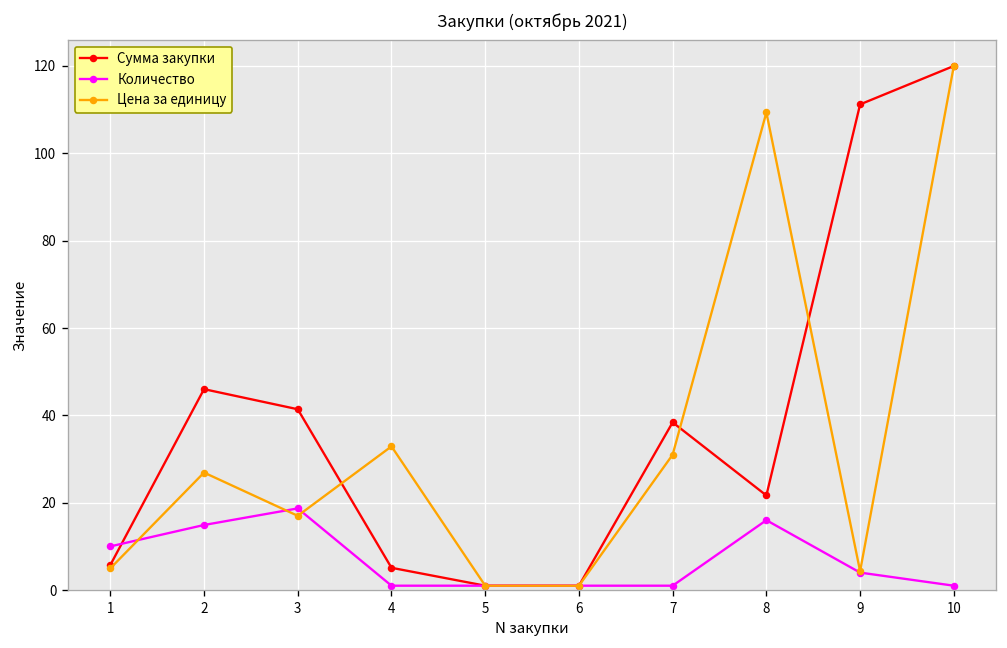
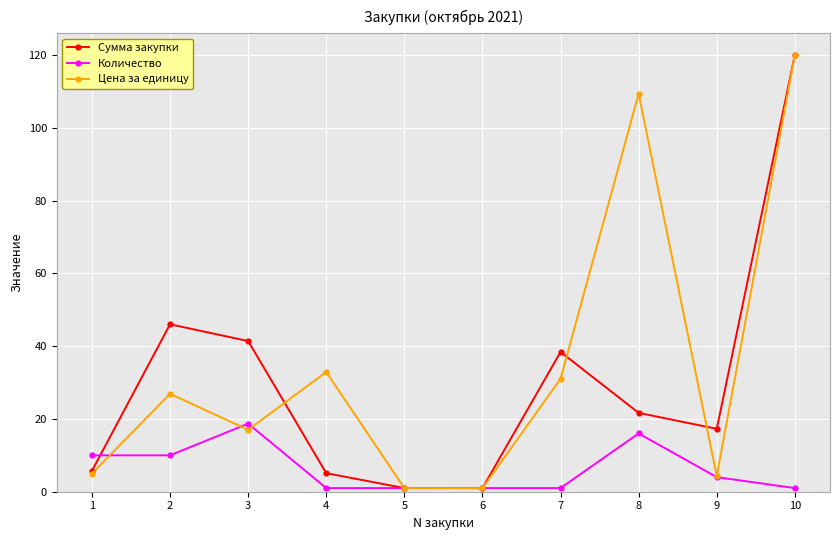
  {
    "Сумма закупки": {
      "1": 6,
      "2": 46,
      "3": 41,
      "4": 5,
      "7": 38,
      "8": 22,
-     "9": 111
+     "9": 17
    },
    "Количество": {
      "1": 10,
-     "2": 15,
+     "2": 10,
      "3": 19,
      "4": 1,
      "7": 1,
      "8": 16,
      "10": 1
    },
    "Цена за единицу": {
      "1": 5,
      "2": 27,
      "3": 17,
      "4": 33,
      "7": 31,
      "8": 109
    }
  }
